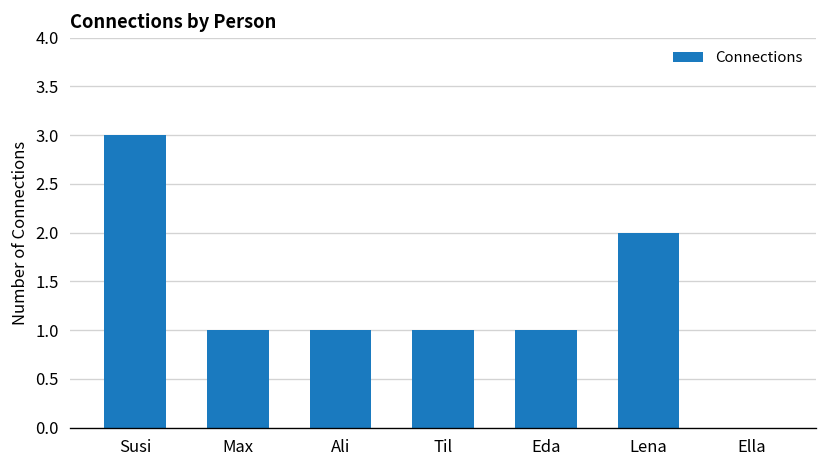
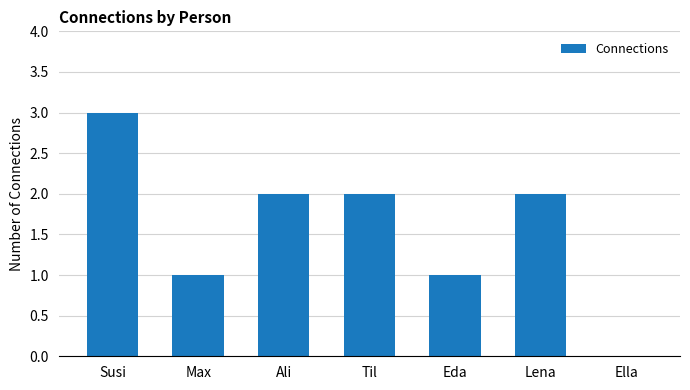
  {
    "Susi": 3,
    "Max": 1,
-   "Ali": 1,
-   "Til": 1,
+   "Ali": 2,
+   "Til": 2,
    "Eda": 1,
    "Lena": 2,
    "Ella": 0
  }
